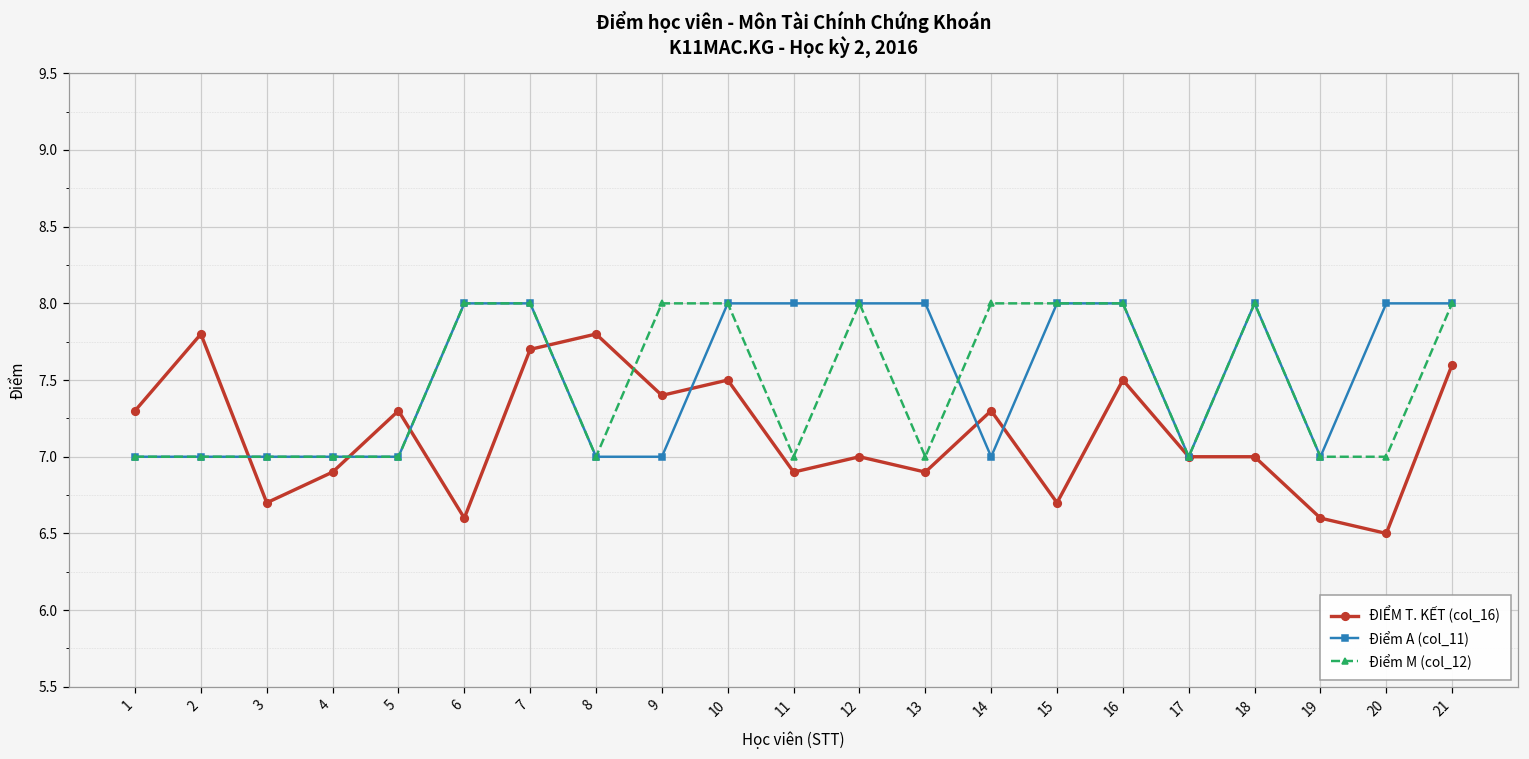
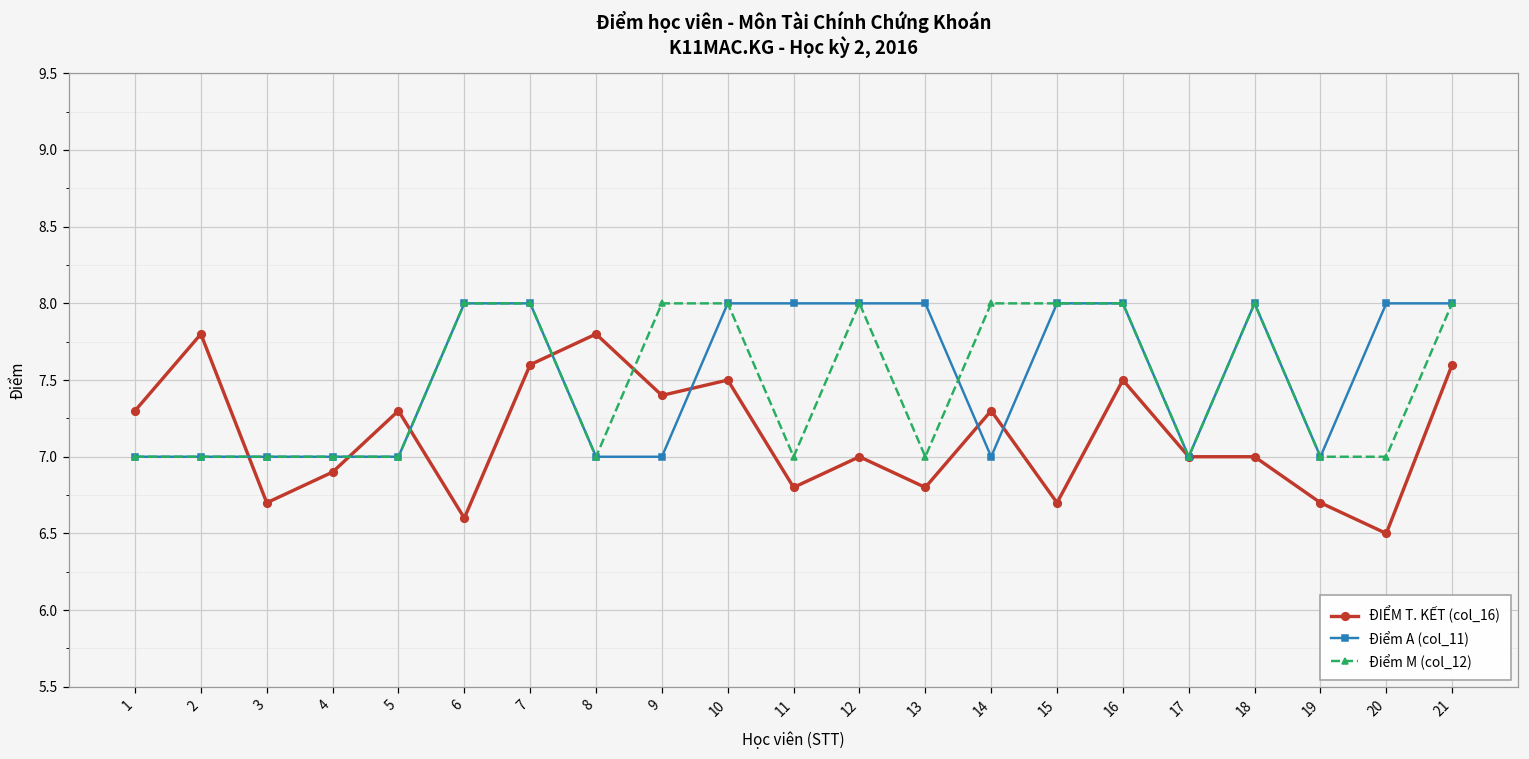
  {
    "ĐIỂM T. KẾT (col_16)": {
      "1": 7.3,
      "2": 7.8,
      "3": 6.7,
      "4": 6.9,
      "5": 7.3,
      "6": 6.6,
-     "7": 7.7,
+     "7": 7.6,
      "8": 7.8,
      "9": 7.4,
      "10": 7.5,
-     "11": 6.9,
+     "11": 6.8,
      "12": 7.0,
-     "13": 6.9,
+     "13": 6.8,
      "14": 7.3,
      "15": 6.7,
      "16": 7.5,
      "18": 7.0,
-     "19": 6.6,
+     "19": 6.7,
      "20": 6.5,
      "21": 7.6
    },
    "Điểm A (col_11)": {
      "9": 7.0,
      "11": 8.0,
      "13": 8.0,
      "14": 7.0,
      "20": 8.0
    },
    "Điểm M (col_12)": {
      "9": 8.0,
      "11": 7.0,
      "13": 7.0,
      "14": 8.0,
      "20": 7.0
    }
  }
